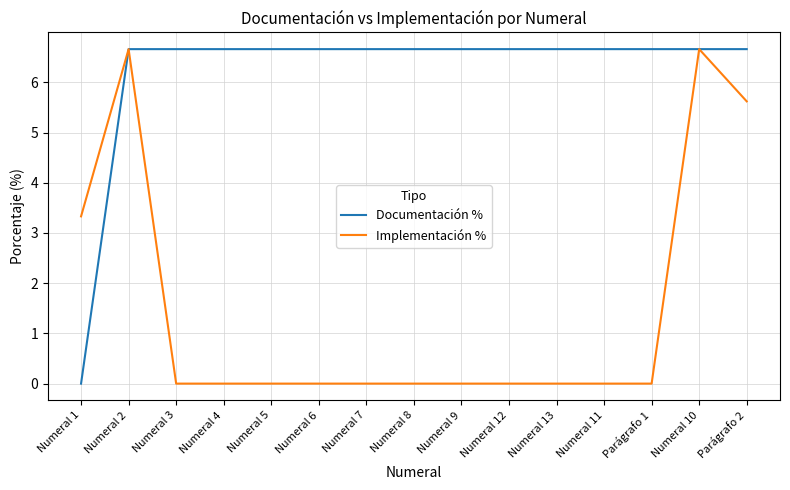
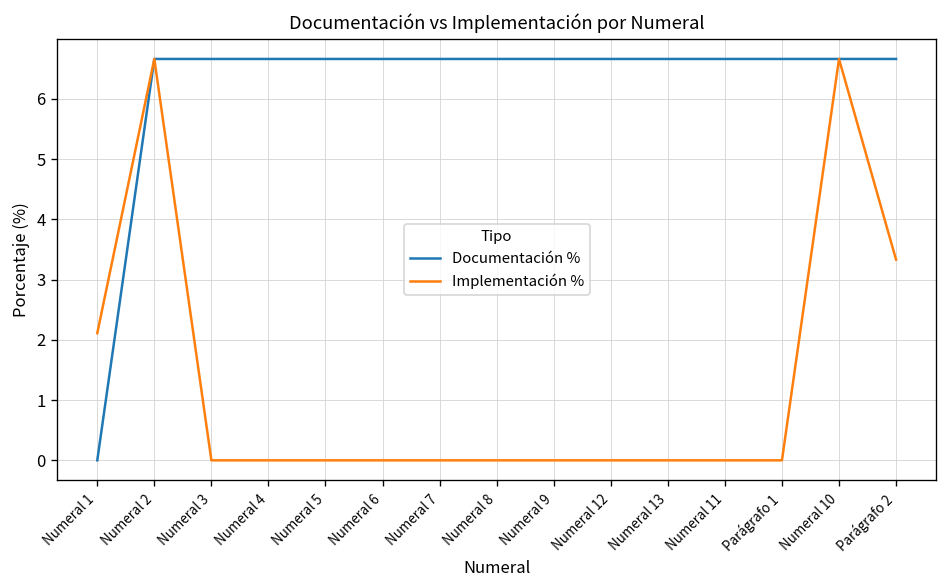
  {
    "Documentación %": {
      "Numeral 1": 0.0,
      "Numeral 3": 6.7,
      "Numeral 4": 6.7,
      "Numeral 5": 6.7,
      "Numeral 6": 6.7,
      "Numeral 7": 6.7,
      "Numeral 8": 6.7,
      "Numeral 9": 6.7,
      "Numeral 12": 6.7,
      "Numeral 13": 6.7,
      "Numeral 11": 6.7,
      "Parágrafo 1": 6.7,
      "Parágrafo 2": 6.7
    },
    "Implementación %": {
-     "Numeral 1": 3.3,
+     "Numeral 1": 2.1,
      "Numeral 3": 0.0,
      "Numeral 4": 0.0,
      "Numeral 5": 0.0,
      "Numeral 6": 0.0,
      "Numeral 7": 0.0,
      "Numeral 8": 0.0,
      "Numeral 9": 0.0,
      "Numeral 12": 0.0,
      "Numeral 13": 0.0,
      "Numeral 11": 0.0,
      "Parágrafo 1": 0.0,
-     "Parágrafo 2": 5.6
+     "Parágrafo 2": 3.3
    }
  }
